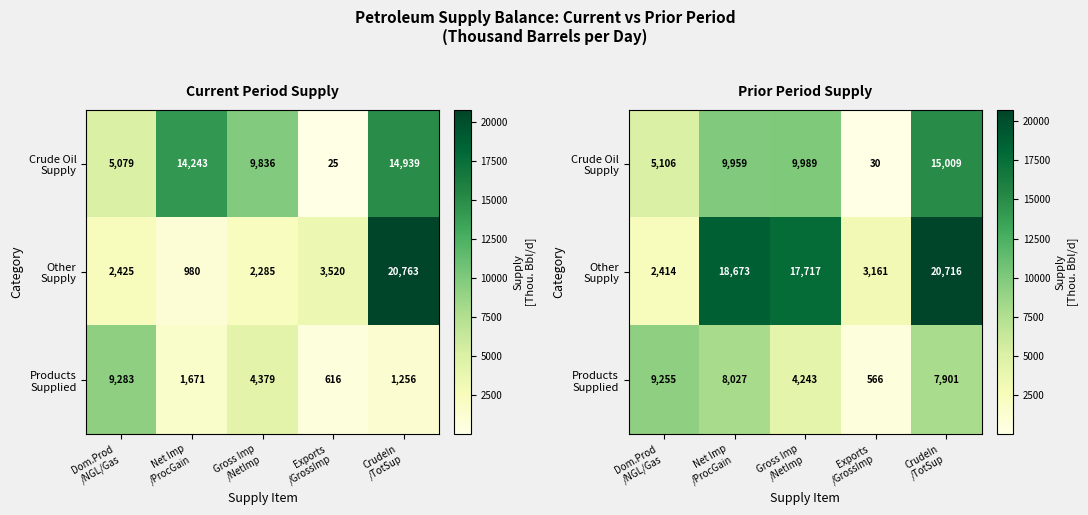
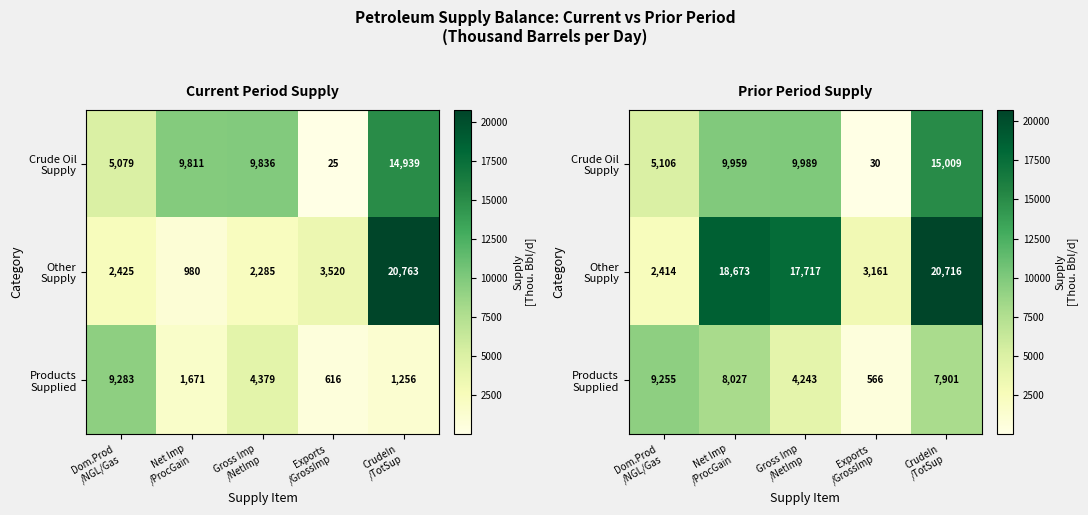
  {
    "Current Period Supply": {
      "Crude Oil Supply": {
        "Dom.Prod /NGL/Gas": "5,079",
-       "Net Imp /ProcGain": "14,243",
+       "Net Imp /ProcGain": "9,811",
        "Gross Imp /NetImp": "9,836",
        "Exports /GrossImp": "25",
        "CrudeIn /TotSup": "14,939"
      },
      "Other Supply": {
        "Dom.Prod /NGL/Gas": "2,425",
        "Net Imp /ProcGain": "980",
        "Gross Imp /NetImp": "2,285",
        "Exports /GrossImp": "3,520",
        "CrudeIn /TotSup": "20,763"
      },
      "Products Supplied": {
        "Dom.Prod /NGL/Gas": "9,283",
        "Net Imp /ProcGain": "1,671",
        "Gross Imp /NetImp": "4,379",
        "Exports /GrossImp": "616",
        "CrudeIn /TotSup": "1,256"
      }
    },
    "Prior Period Supply": {
      "Crude Oil Supply": {
        "Dom.Prod /NGL/Gas": "5,106",
        "Net Imp /ProcGain": "9,959",
        "Gross Imp /NetImp": "9,989",
        "Exports /GrossImp": "30",
        "CrudeIn /TotSup": "15,009"
      },
      "Other Supply": {
        "Dom.Prod /NGL/Gas": "2,414",
        "Net Imp /ProcGain": "18,673",
        "Gross Imp /NetImp": "17,717",
        "Exports /GrossImp": "3,161",
        "CrudeIn /TotSup": "20,716"
      },
      "Products Supplied": {
        "Dom.Prod /NGL/Gas": "9,255",
        "Net Imp /ProcGain": "8,027",
        "Gross Imp /NetImp": "4,243",
        "Exports /GrossImp": "566",
        "CrudeIn /TotSup": "7,901"
      }
    }
  }
